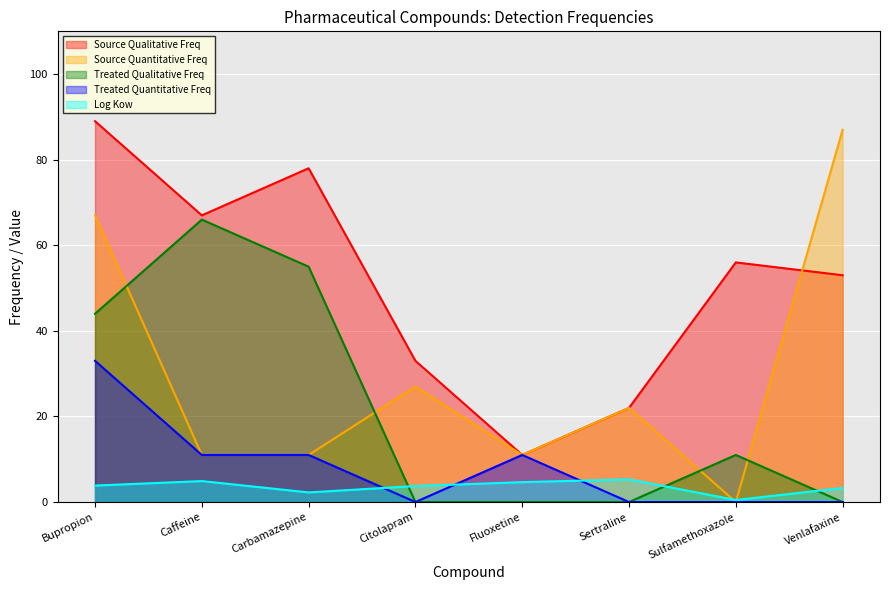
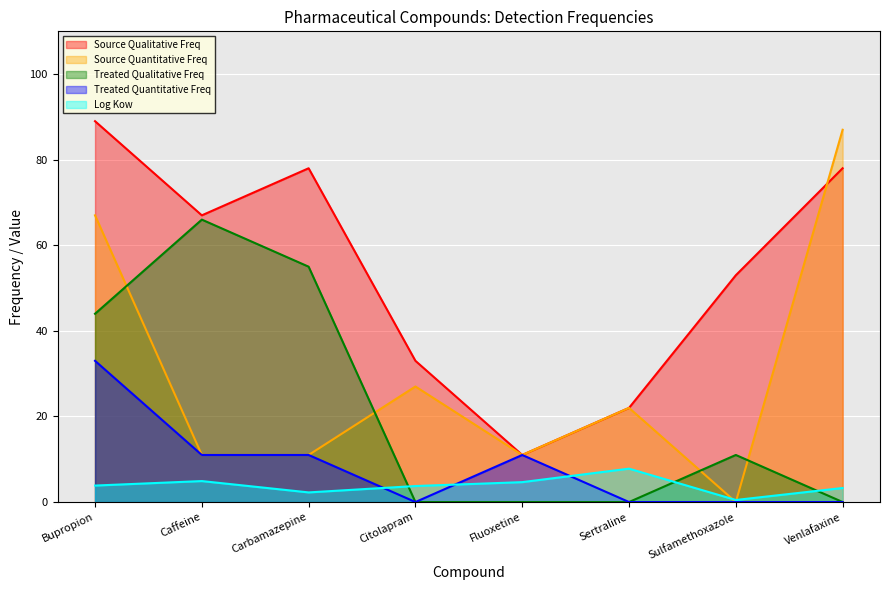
  {
    "Source Qualitative Freq": {
      "Bupropion": 89,
      "Caffeine": 67,
      "Carbamazepine": 78,
      "Citolapram": 33,
-     "Sulfamethoxazole": 56,
-     "Venlafaxine": 53
+     "Sulfamethoxazole": 53,
+     "Venlafaxine": 78
    },
    "Source Quantitative Freq": {
      "Bupropion": 67,
      "Citolapram": 27,
      "Venlafaxine": 87
    },
    "Treated Qualitative Freq": {
      "Bupropion": 44,
      "Caffeine": 66,
      "Carbamazepine": 55,
      "Fluoxetine": 0,
      "Sulfamethoxazole": 11
    },
    "Treated Quantitative Freq": {
      "Bupropion": 33
    },
    "Log Kow": {
      "Bupropion": 4,
      "Caffeine": 5,
      "Carbamazepine": 2,
      "Citolapram": 4,
      "Fluoxetine": 5,
-     "Sertraline": 5,
+     "Sertraline": 8,
      "Venlafaxine": 3
    }
  }
